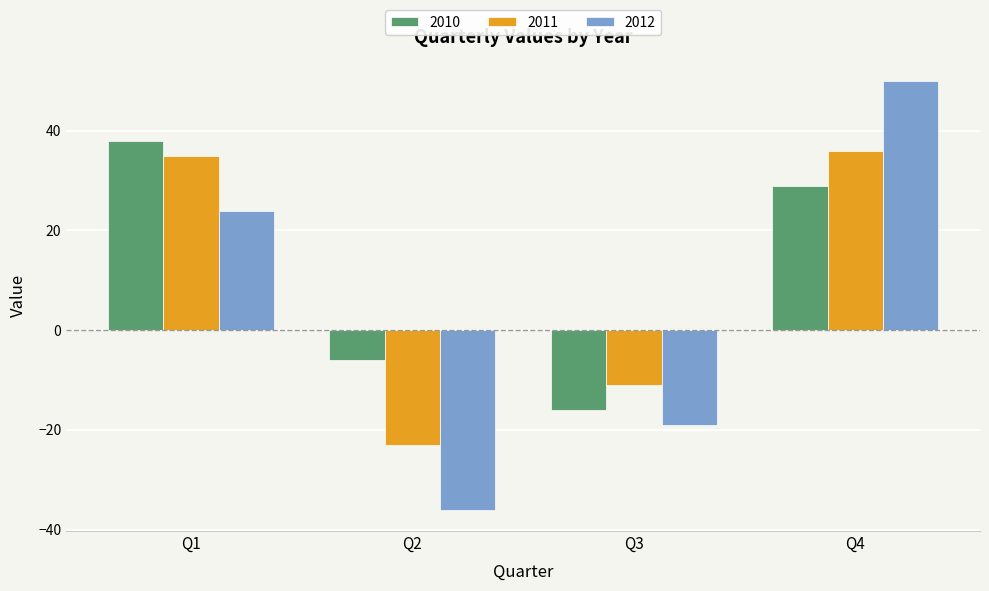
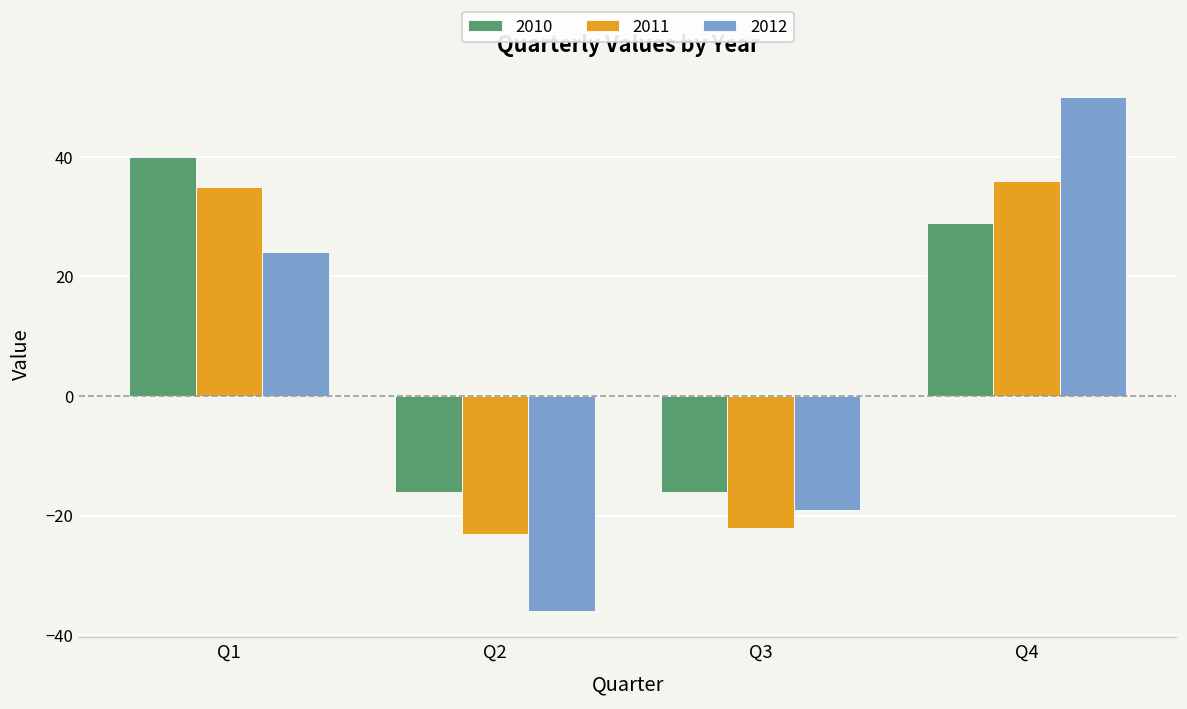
  {
    "2010": {
-     "Q1": 38,
-     "Q2": -6,
+     "Q1": 40,
+     "Q2": -16,
      "Q3": -16,
      "Q4": 29
    },
    "2011": {
      "Q1": 35,
      "Q2": -23,
-     "Q3": -11,
+     "Q3": -22,
      "Q4": 36
    },
    "2012": {
      "Q1": 24,
      "Q2": -36,
      "Q3": -19,
      "Q4": 50
    }
  }
